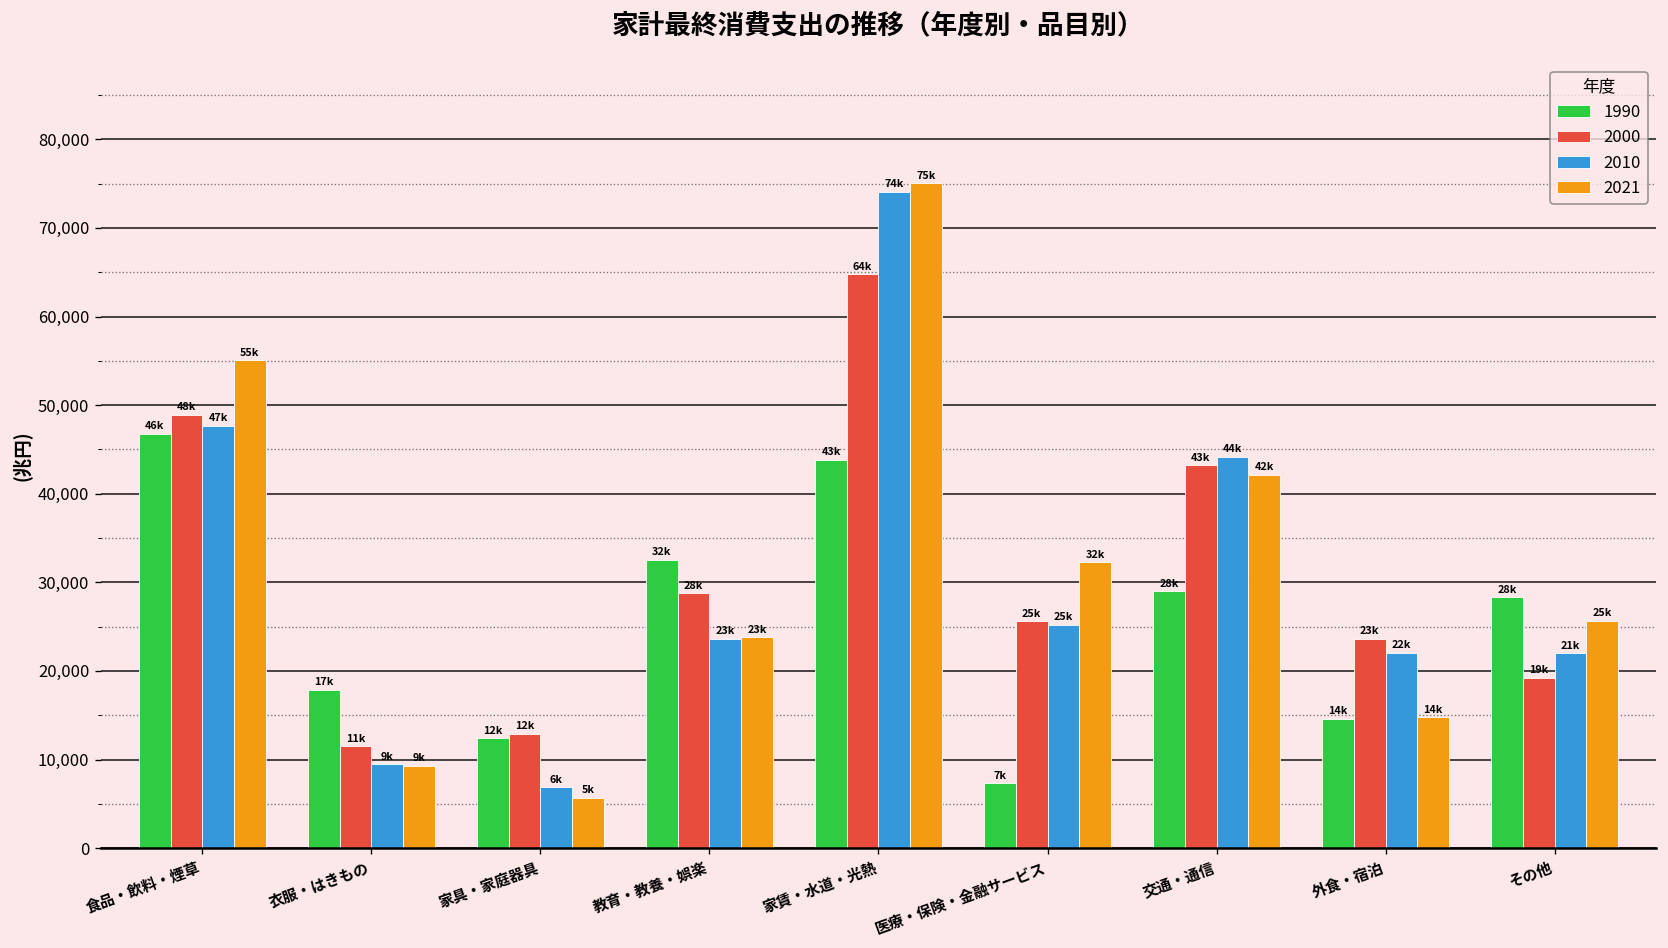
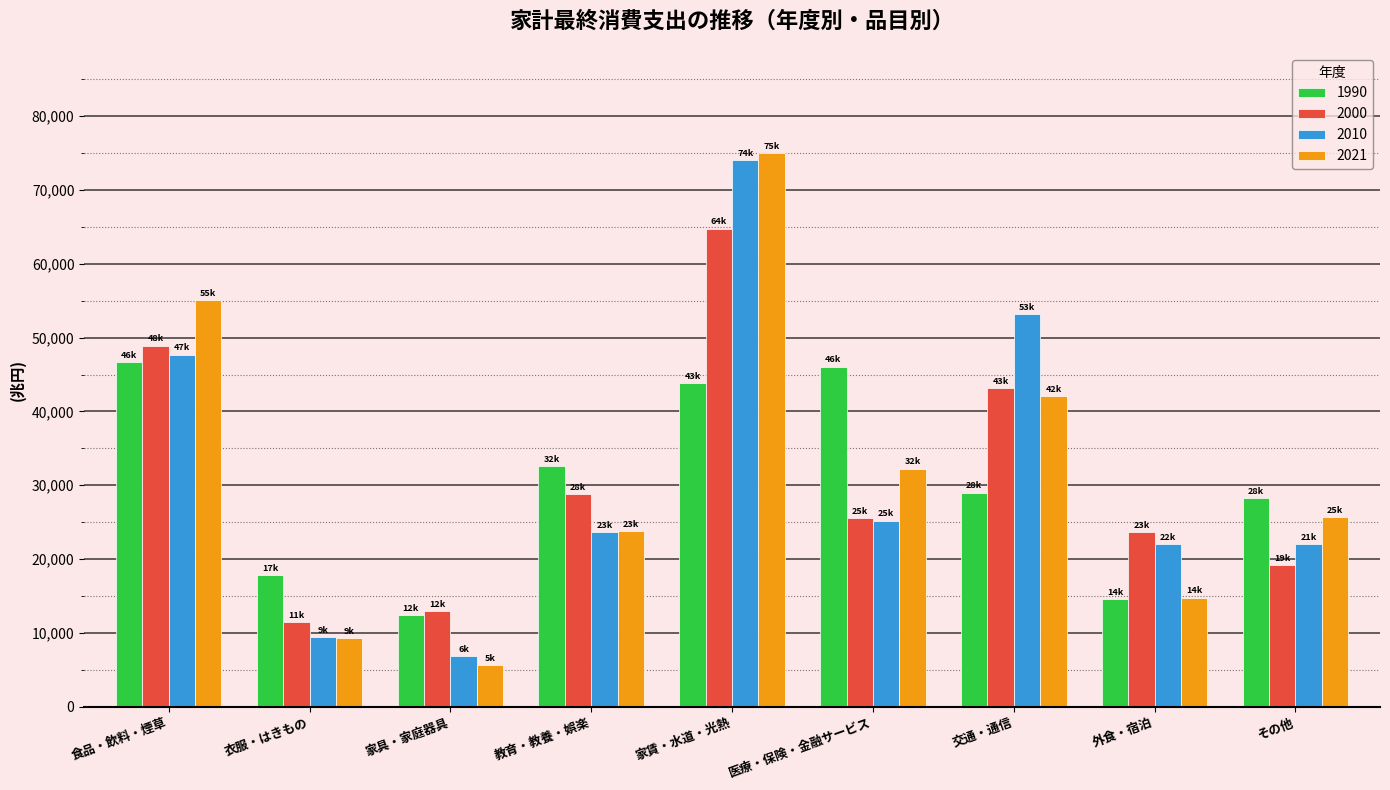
  {
    "1990": {
      "家具・家庭器具": "12k",
-     "医療・保険・金融サービス": "7k",
+     "医療・保険・金融サービス": "46k",
      "その他": "28k"
    },
    "2000": {
      "衣服・はきもの": "11k",
      "交通・通信": "43k",
      "その他": "19k"
    },
    "2010": {
      "食品・飲料・煙草": "48k",
      "衣服・はきもの": "9k",
      "家賃・水道・光熱": "74k",
      "医療・保険・金融サービス": "25k",
-     "交通・通信": "44k",
+     "交通・通信": "53k",
      "外食・宿泊": "22k"
    },
    "2021": {
      "食品・飲料・煙草": "55k",
      "衣服・はきもの": "9k",
      "家具・家庭器具": "6k",
      "家賃・水道・光熱": "75k",
      "医療・保険・金融サービス": "32k",
      "交通・通信": "42k"
    }
  }
